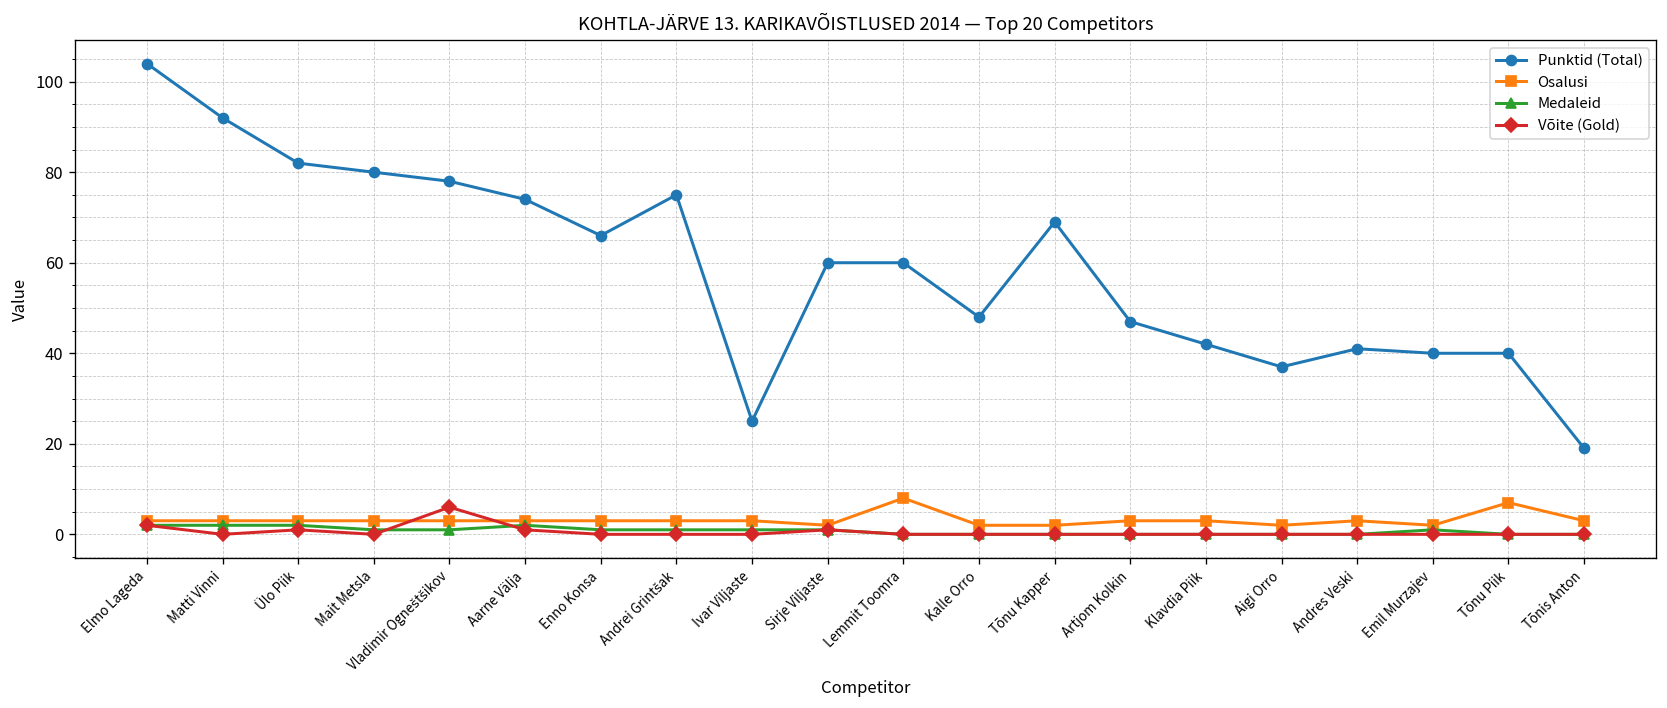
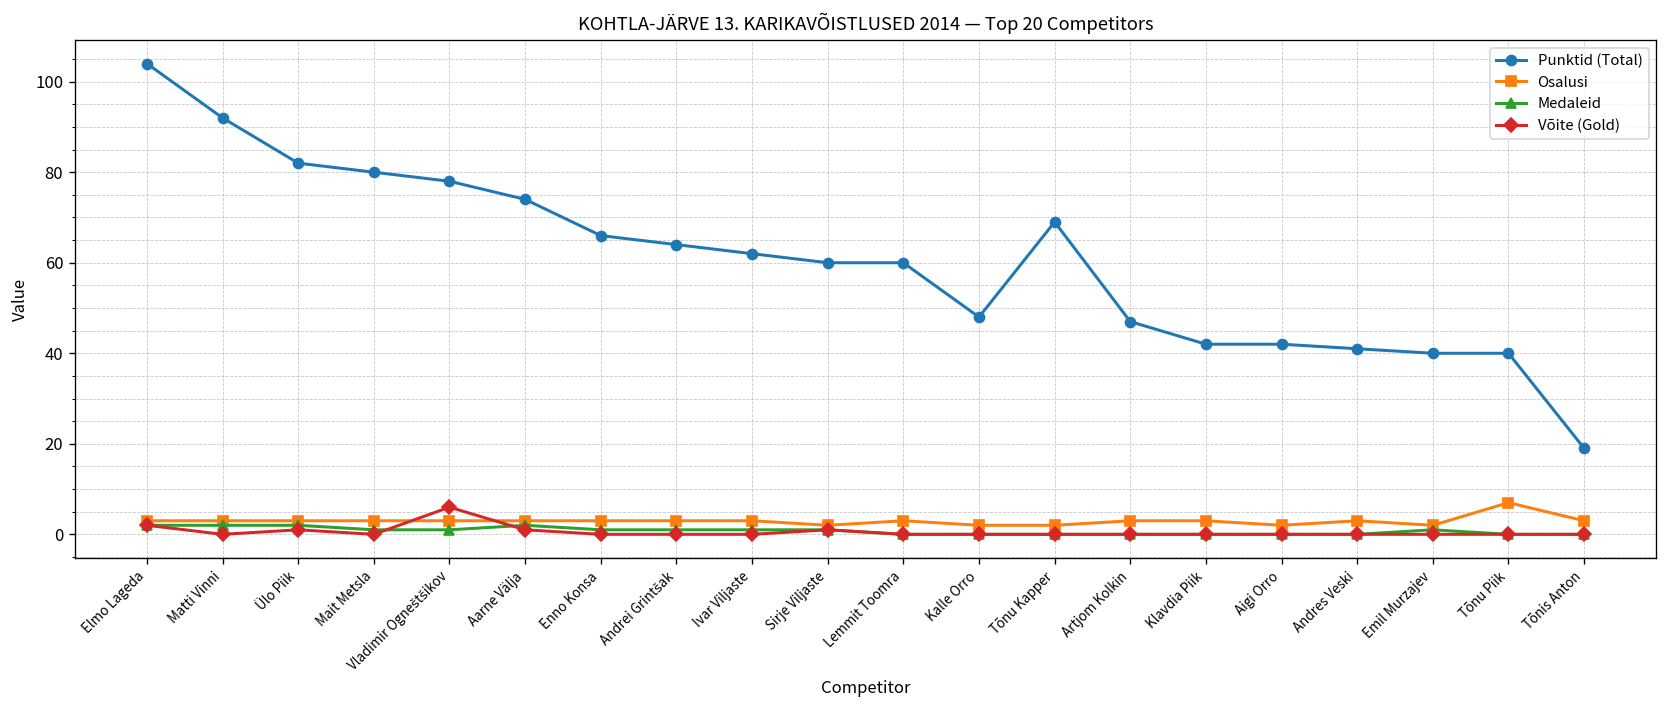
  {
    "Punktid (Total)": {
      "Elmo Lageda": 104,
      "Matti Vinni": 92,
      "Ülo Piik": 82,
      "Mait Metsla": 80,
      "Vladimir Ogneštšikov": 78,
      "Aarne Välja": 74,
      "Enno Konsa": 66,
-     "Andrei Grintšak": 75,
-     "Ivar Viljaste": 25,
+     "Andrei Grintšak": 64,
+     "Ivar Viljaste": 62,
      "Sirje Viljaste": 60,
      "Lemmit Toomra": 60,
      "Kalle Orro": 48,
      "Tõnu Kapper": 69,
      "Artjom Kolkin": 47,
      "Klavdia Piik": 42,
-     "Aigi Orro": 37,
+     "Aigi Orro": 42,
      "Andres Veski": 41,
      "Emil Murzajev": 40,
      "Tõnu Piik": 40,
      "Tõnis Anton": 19
    },
    "Osalusi": {
      "Elmo Lageda": 3,
      "Matti Vinni": 3,
      "Ülo Piik": 3,
      "Mait Metsla": 3,
      "Vladimir Ogneštšikov": 3,
      "Aarne Välja": 3,
      "Enno Konsa": 3,
      "Andrei Grintšak": 3,
      "Ivar Viljaste": 3,
      "Sirje Viljaste": 2,
-     "Lemmit Toomra": 8,
+     "Lemmit Toomra": 3,
      "Kalle Orro": 2,
      "Tõnu Kapper": 2,
      "Artjom Kolkin": 3,
      "Klavdia Piik": 3,
      "Aigi Orro": 2,
      "Andres Veski": 3,
      "Emil Murzajev": 2,
      "Tõnu Piik": 7,
      "Tõnis Anton": 3
    },
    "Medaleid": {
      "Matti Vinni": 2,
      "Ülo Piik": 2,
      "Mait Metsla": 1,
      "Vladimir Ogneštšikov": 1,
      "Aarne Välja": 2,
      "Enno Konsa": 1,
      "Andrei Grintšak": 1,
      "Ivar Viljaste": 1,
      "Emil Murzajev": 1
    },
    "Võite (Gold)": {
      "Matti Vinni": 0,
      "Ülo Piik": 1,
      "Mait Metsla": 0,
      "Vladimir Ogneštšikov": 6,
      "Aarne Välja": 1,
      "Enno Konsa": 0,
      "Andrei Grintšak": 0,
      "Ivar Viljaste": 0,
      "Emil Murzajev": 0
    }
  }
